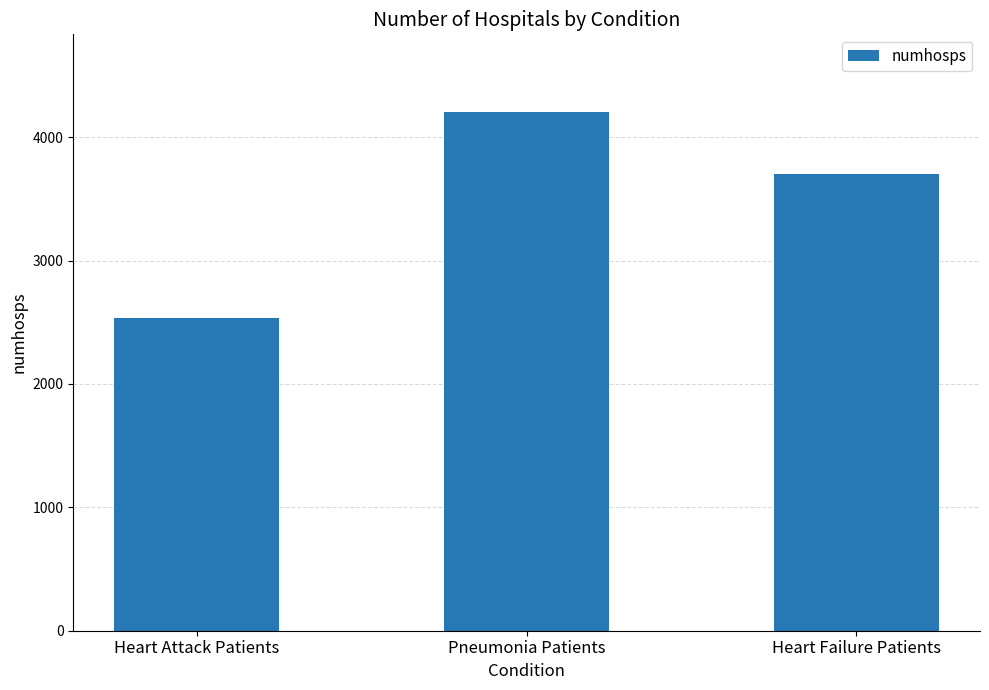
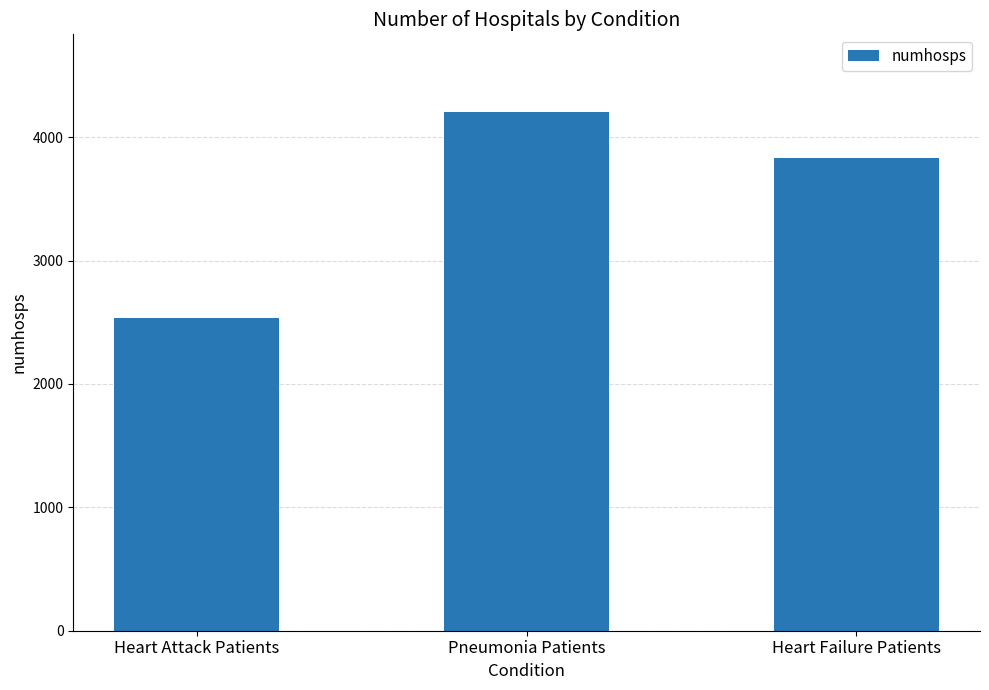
  {
    "Heart Attack Patients": 2540,
    "Pneumonia Patients": 4200,
-   "Heart Failure Patients": 3700
+   "Heart Failure Patients": 3830
  }
